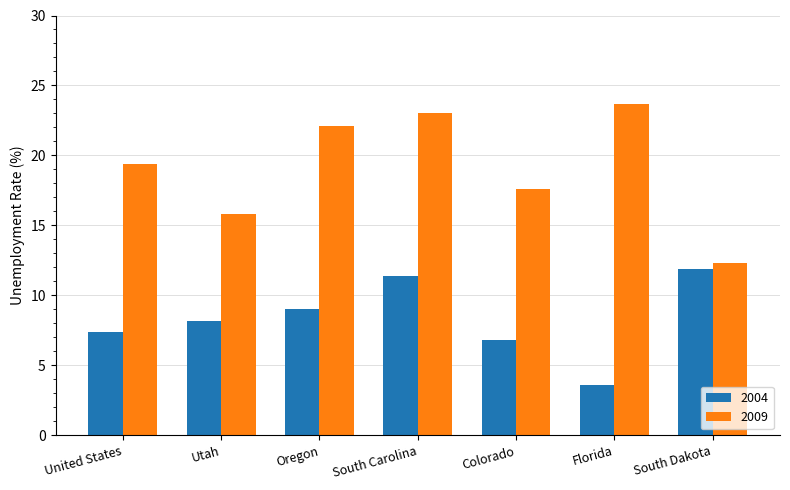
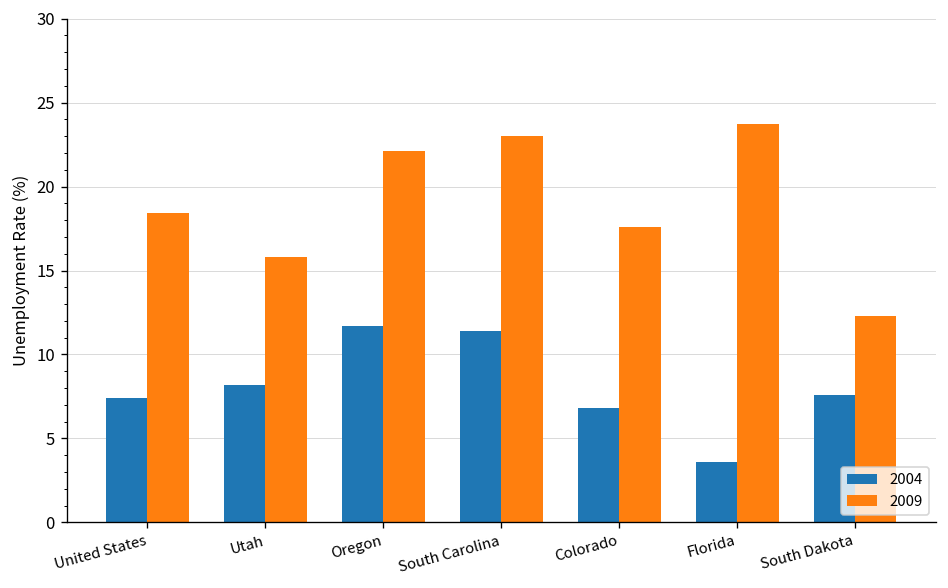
  {
    "2004": {
      "United States": 7.4,
      "Utah": 8.2,
-     "Oregon": 9.0,
+     "Oregon": 11.7,
      "South Carolina": 11.4,
      "Colorado": 6.8,
      "Florida": 3.6,
-     "South Dakota": 11.9
+     "South Dakota": 7.6
    },
    "2009": {
-     "United States": 19.4,
+     "United States": 18.4,
      "Utah": 15.8,
      "Oregon": 22.1,
      "South Carolina": 23.0,
      "Colorado": 17.6,
      "Florida": 23.7,
      "South Dakota": 12.3
    }
  }
